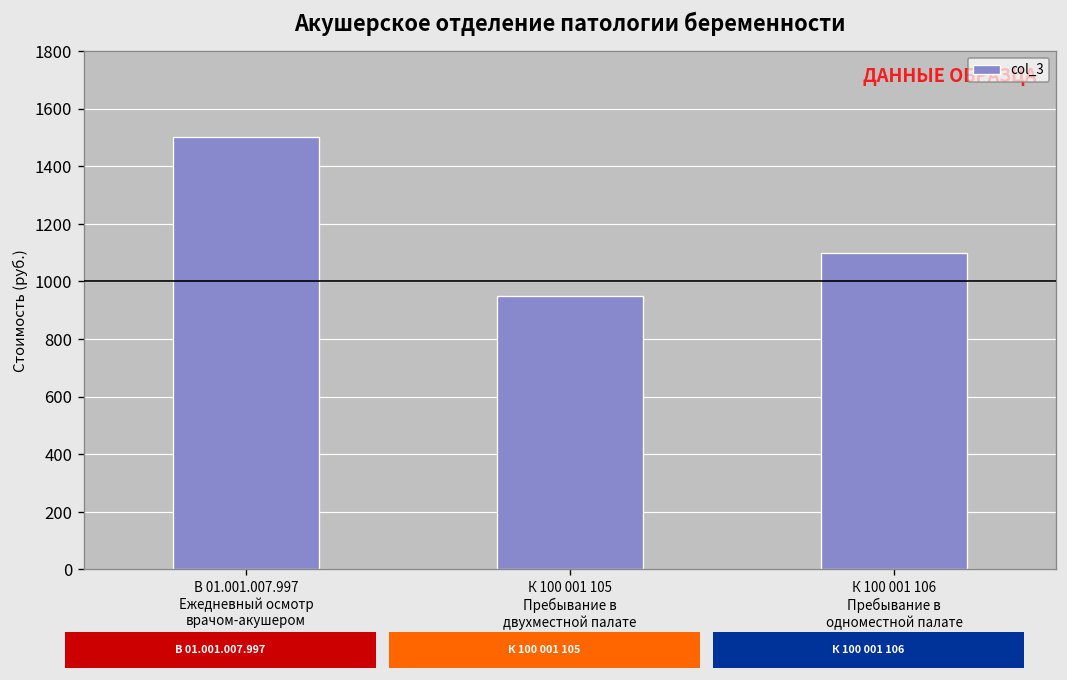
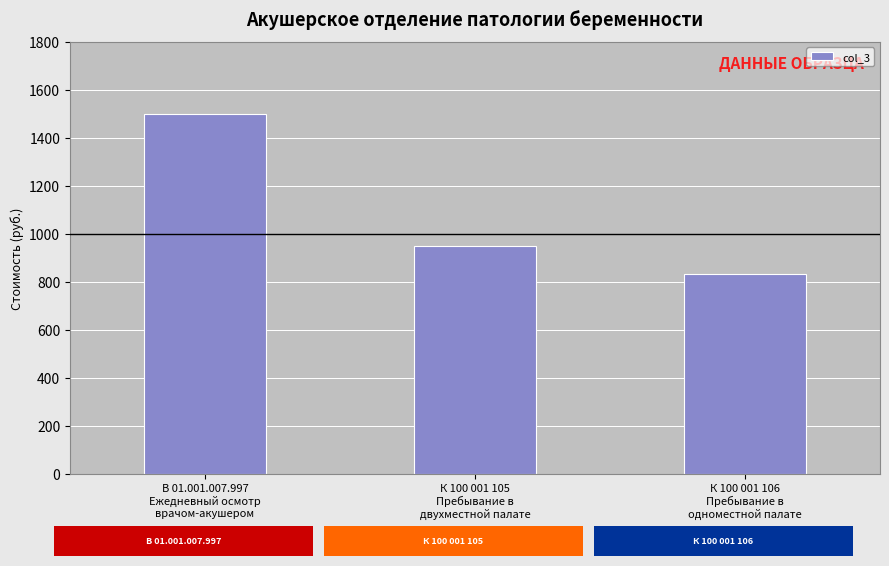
  {
    "В 01.001.007.997 Ежедневный осмотр врачом-акушером": 1500,
    "К 100 001 105 Пребывание в двухместной палате": 950,
-   "К 100 001 106 Пребывание в одноместной палате": 1100
+   "К 100 001 106 Пребывание в одноместной палате": 830
  }
